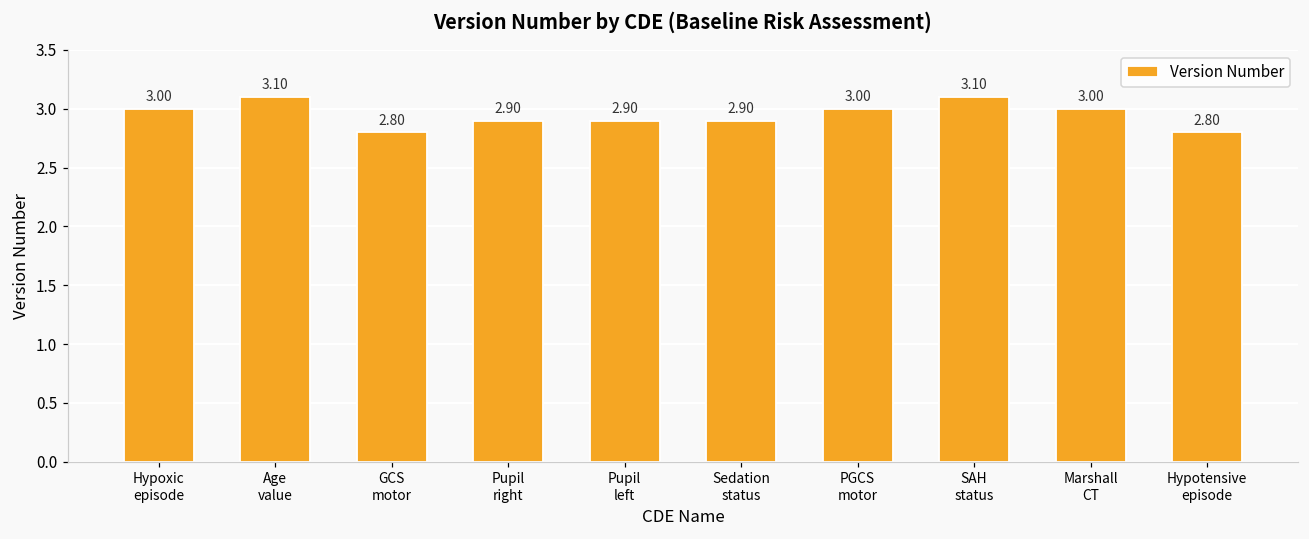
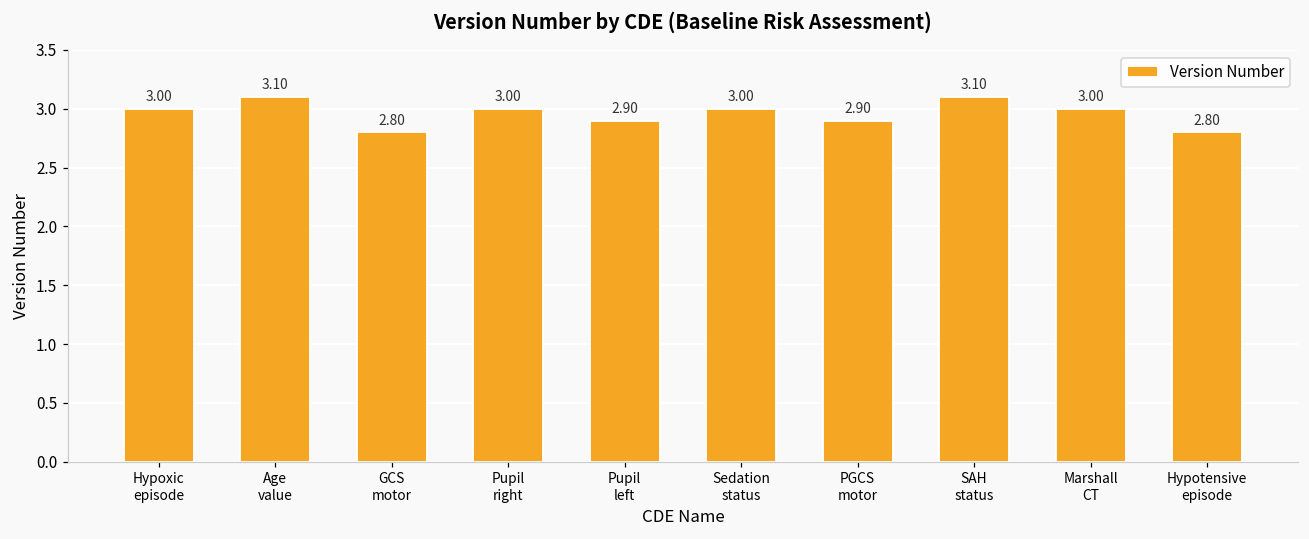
  {
    "Hypoxic episode": 3.00,
    "Age value": 3.10,
    "GCS motor": 2.80,
-   "Pupil right": 2.90,
+   "Pupil right": 3.00,
    "Pupil left": 2.90,
-   "Sedation status": 2.90,
-   "PGCS motor": 3.00,
+   "Sedation status": 3.00,
+   "PGCS motor": 2.90,
    "SAH status": 3.10,
    "Marshall CT": 3.00,
    "Hypotensive episode": 2.80
  }
